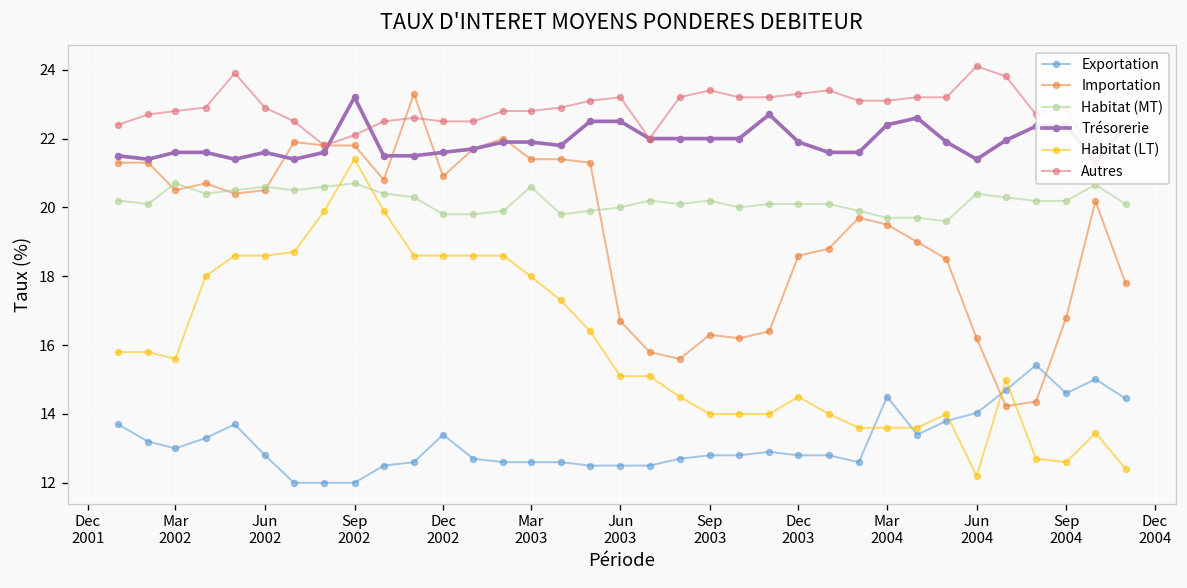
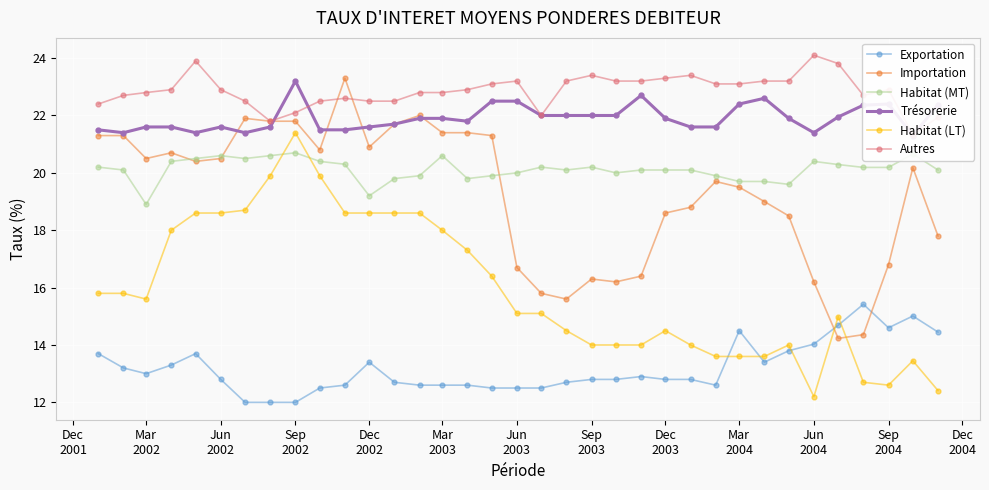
  {
    "Exportation": {
      "Mar 2002": 13.0,
      "Jun 2002": 12.8,
      "Sep 2002": 12.0,
      "Dec 2002": 13.4,
      "Mar 2003": 12.6,
      "Jun 2003": 12.5,
      "Sep 2003": 12.8,
      "Dec 2003": 12.8,
      "Mar 2004": 14.5,
      "Jun 2004": 14.0,
      "Sep 2004": 14.6
    },
    "Habitat (MT)": {
-     "Mar 2002": 20.7,
+     "Mar 2002": 18.9,
      "Jun 2002": 20.6,
      "Sep 2002": 20.7,
-     "Dec 2002": 19.8,
+     "Dec 2002": 19.2,
      "Mar 2003": 20.6,
      "Jun 2003": 20.0,
      "Sep 2003": 20.2,
      "Dec 2003": 20.1,
      "Mar 2004": 19.7,
      "Jun 2004": 20.4,
      "Sep 2004": 20.2
    },
    "Trésorerie": {
      "Mar 2002": 21.6,
      "Jun 2002": 21.6,
      "Sep 2002": 23.2,
      "Dec 2002": 21.6,
      "Mar 2003": 21.9,
      "Jun 2003": 22.5,
      "Sep 2003": 22.0,
      "Dec 2003": 21.9,
      "Mar 2004": 22.4,
      "Jun 2004": 21.4
    },
    "Habitat (LT)": {
      "Mar 2002": 15.6,
      "Jun 2002": 18.6,
      "Sep 2002": 21.4,
      "Dec 2002": 18.6,
      "Mar 2003": 18.0,
      "Jun 2003": 15.1,
      "Sep 2003": 14.0,
      "Dec 2003": 14.5,
      "Mar 2004": 13.6,
      "Jun 2004": 12.2,
      "Sep 2004": 12.6
    }
  }
